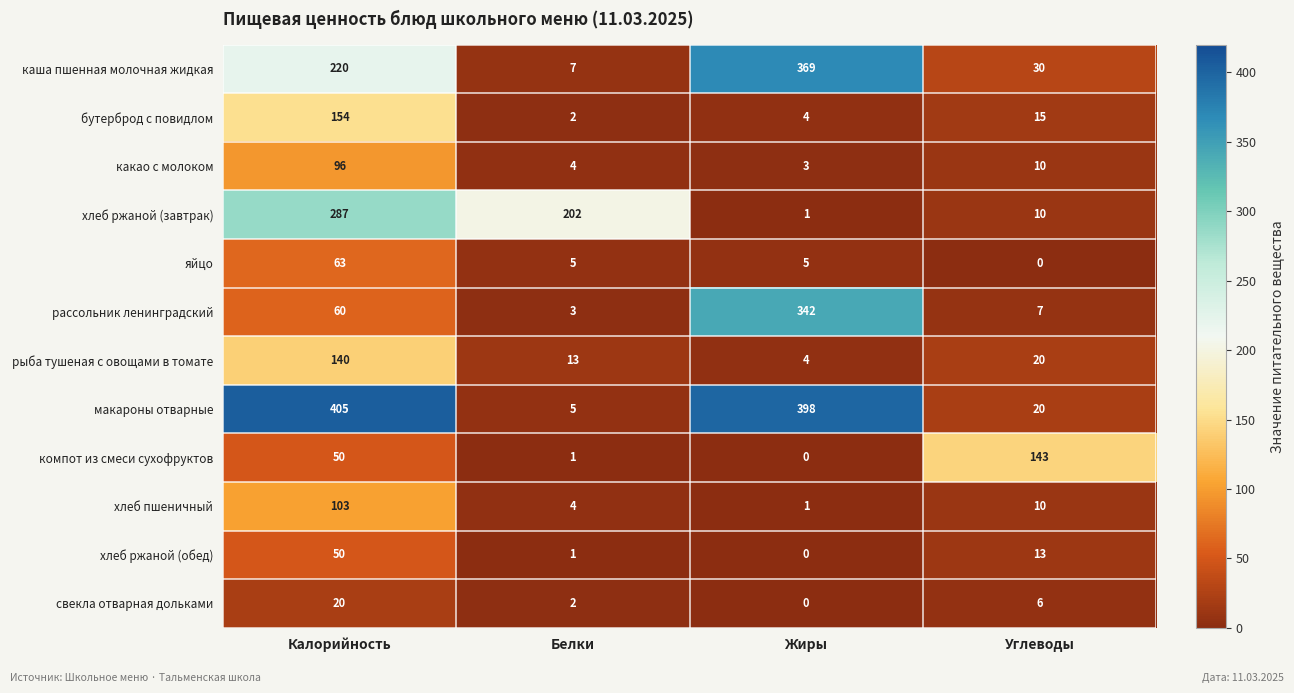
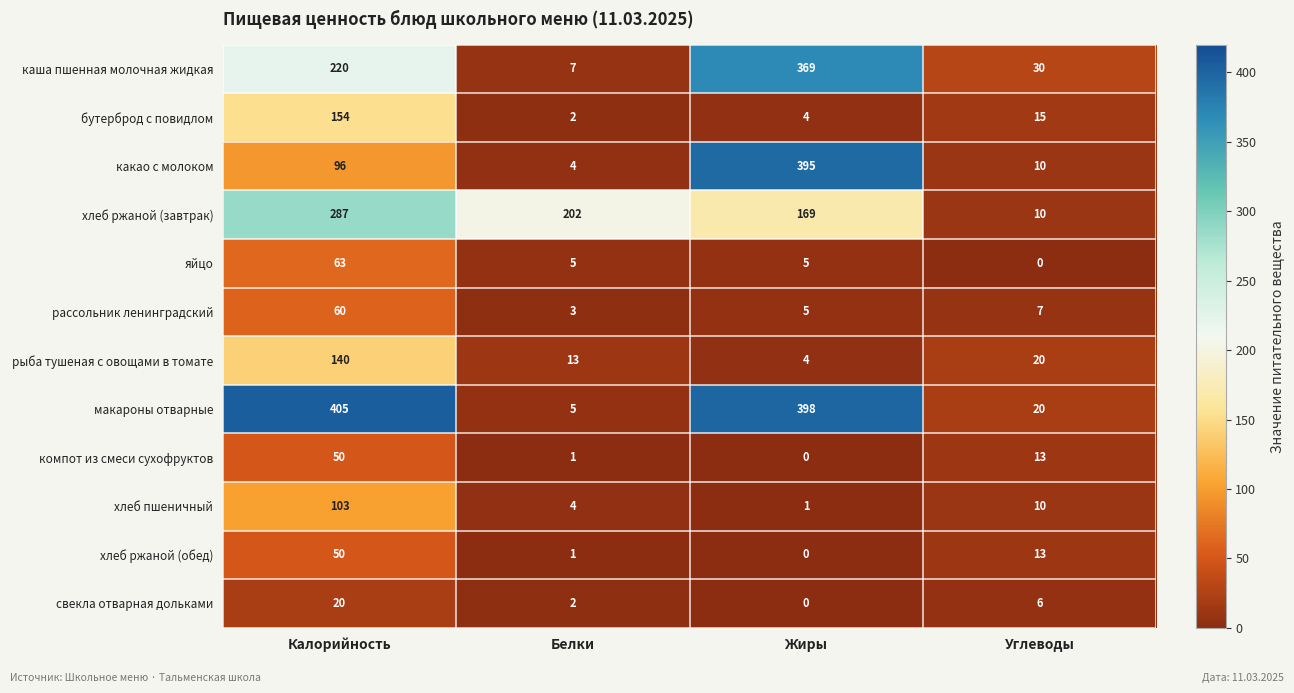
  {
    "каша пшенная молочная жидкая": {
      "Калорийность": 220,
      "Белки": 7,
      "Жиры": 369,
      "Углеводы": 30
    },
    "бутерброд с повидлом": {
      "Калорийность": 154,
      "Белки": 2,
      "Жиры": 4,
      "Углеводы": 15
    },
    "какао с молоком": {
      "Калорийность": 96,
      "Белки": 4,
-     "Жиры": 3,
+     "Жиры": 395,
      "Углеводы": 10
    },
    "хлеб ржаной (завтрак)": {
      "Калорийность": 287,
      "Белки": 202,
-     "Жиры": 1,
+     "Жиры": 169,
      "Углеводы": 10
    },
    "яйцо": {
      "Калорийность": 63,
      "Белки": 5,
      "Жиры": 5,
      "Углеводы": 0
    },
    "рассольник ленинградский": {
      "Калорийность": 60,
      "Белки": 3,
-     "Жиры": 342,
+     "Жиры": 5,
      "Углеводы": 7
    },
    "рыба тушеная с овощами в томате": {
      "Калорийность": 140,
      "Белки": 13,
      "Жиры": 4,
      "Углеводы": 20
    },
    "макароны отварные": {
      "Калорийность": 405,
      "Белки": 5,
      "Жиры": 398,
      "Углеводы": 20
    },
    "компот из смеси сухофруктов": {
      "Калорийность": 50,
      "Белки": 1,
      "Жиры": 0,
-     "Углеводы": 143
+     "Углеводы": 13
    },
    "хлеб пшеничный": {
      "Калорийность": 103,
      "Белки": 4,
      "Жиры": 1,
      "Углеводы": 10
    },
    "хлеб ржаной (обед)": {
      "Калорийность": 50,
      "Белки": 1,
      "Жиры": 0,
      "Углеводы": 13
    },
    "свекла отварная дольками": {
      "Калорийность": 20,
      "Белки": 2,
      "Жиры": 0,
      "Углеводы": 6
    }
  }
